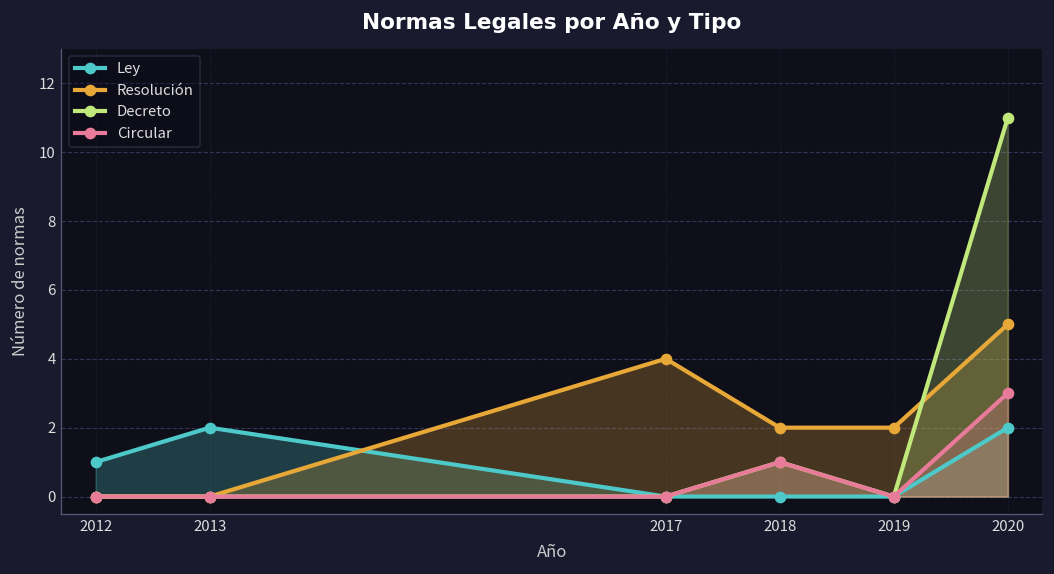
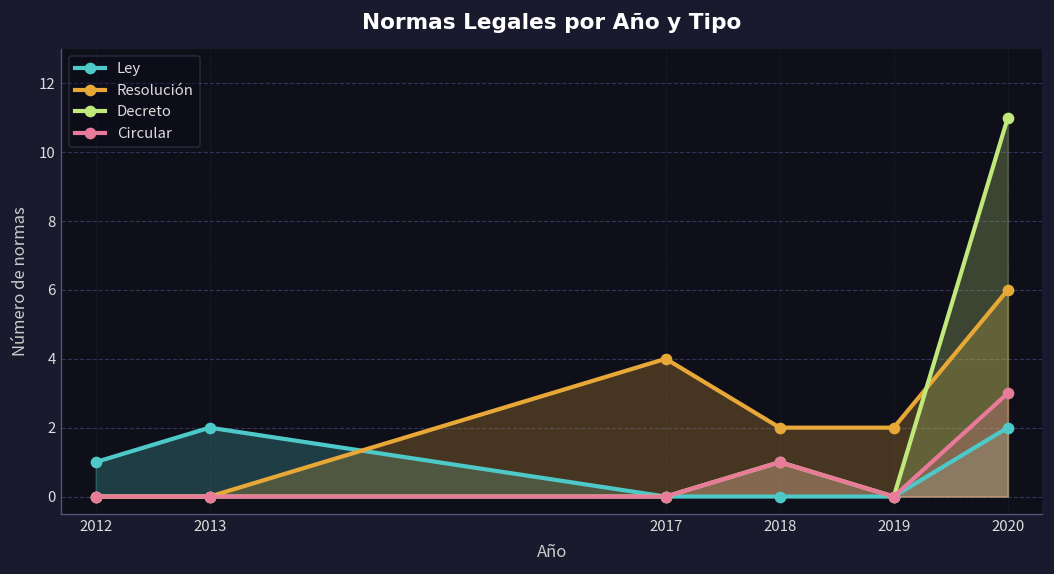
  {
    "Ley": {
      "2012": 1,
      "2013": 2,
      "2018": 0,
      "2020": 2
    },
    "Resolución": {
      "2017": 4,
      "2018": 2,
      "2019": 2,
-     "2020": 5
+     "2020": 6
    },
    "Decreto": {
      "2020": 11
    },
    "Circular": {
      "2020": 3
    }
  }
